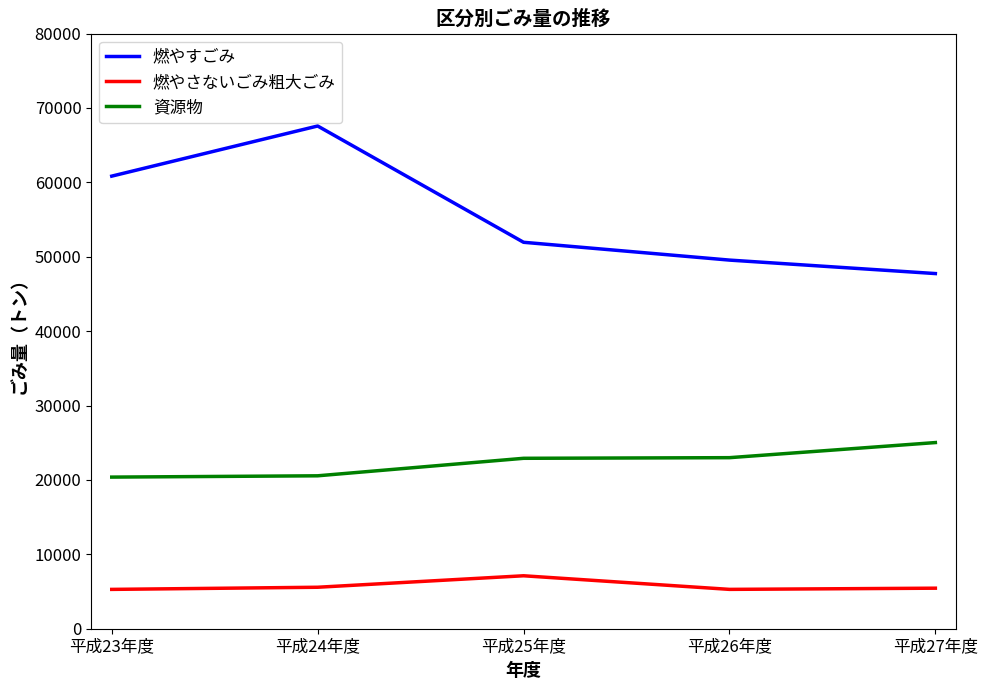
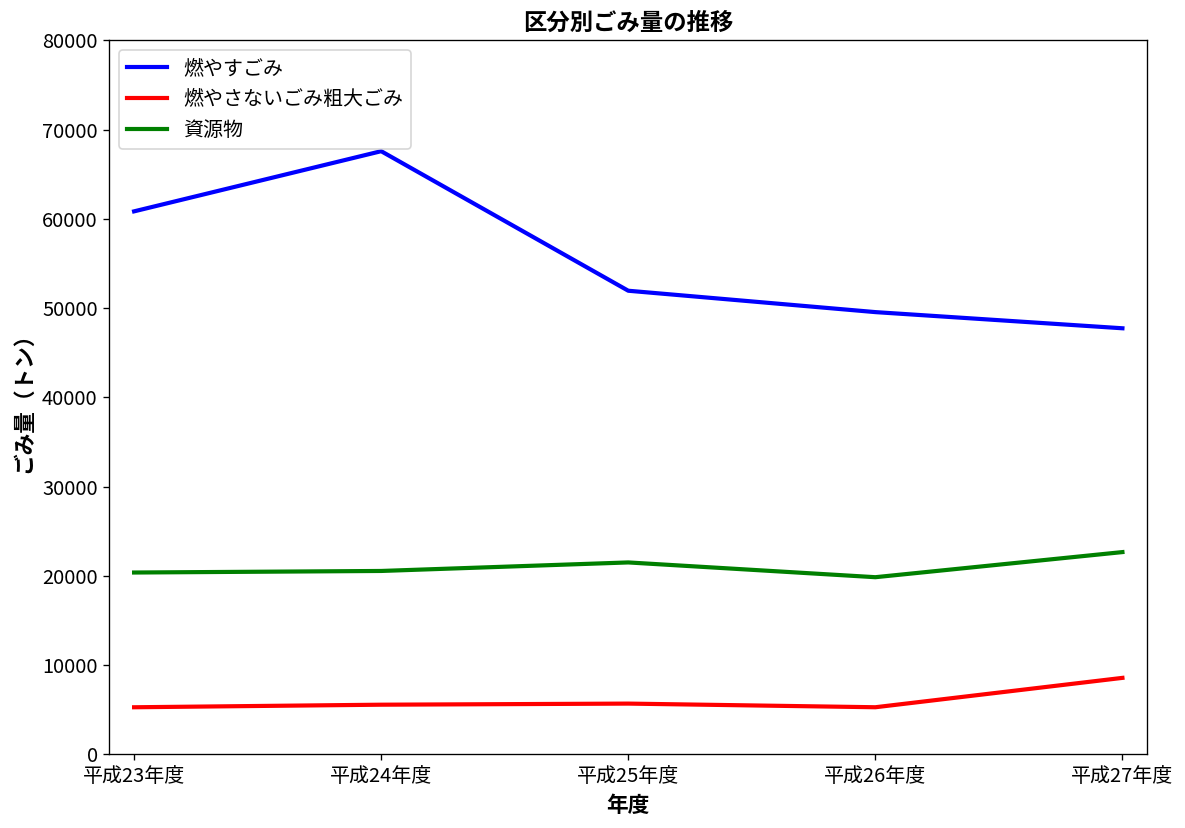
  {
    "燃やすごみ": {
      "平成23年度": 61000,
      "平成24年度": 68000,
      "平成25年度": 52000,
      "平成26年度": 50000,
      "平成27年度": 48000
    },
    "燃やさないごみ粗大ごみ": {
      "平成23年度": 5000,
      "平成24年度": 6000,
-     "平成25年度": 7000,
+     "平成25年度": 6000,
      "平成26年度": 5000,
-     "平成27年度": 5000
+     "平成27年度": 9000
    },
    "資源物": {
      "平成23年度": 20000,
      "平成24年度": 21000,
-     "平成25年度": 23000,
-     "平成26年度": 23000,
-     "平成27年度": 25000
+     "平成25年度": 22000,
+     "平成26年度": 20000,
+     "平成27年度": 23000
    }
  }
